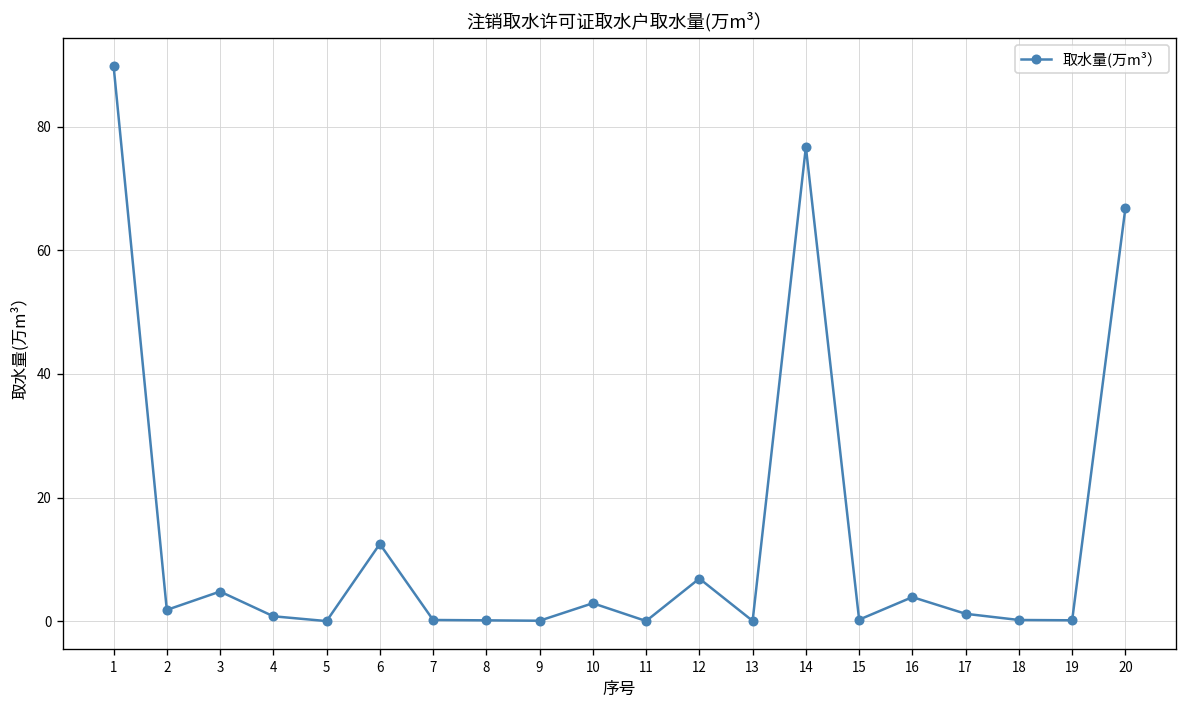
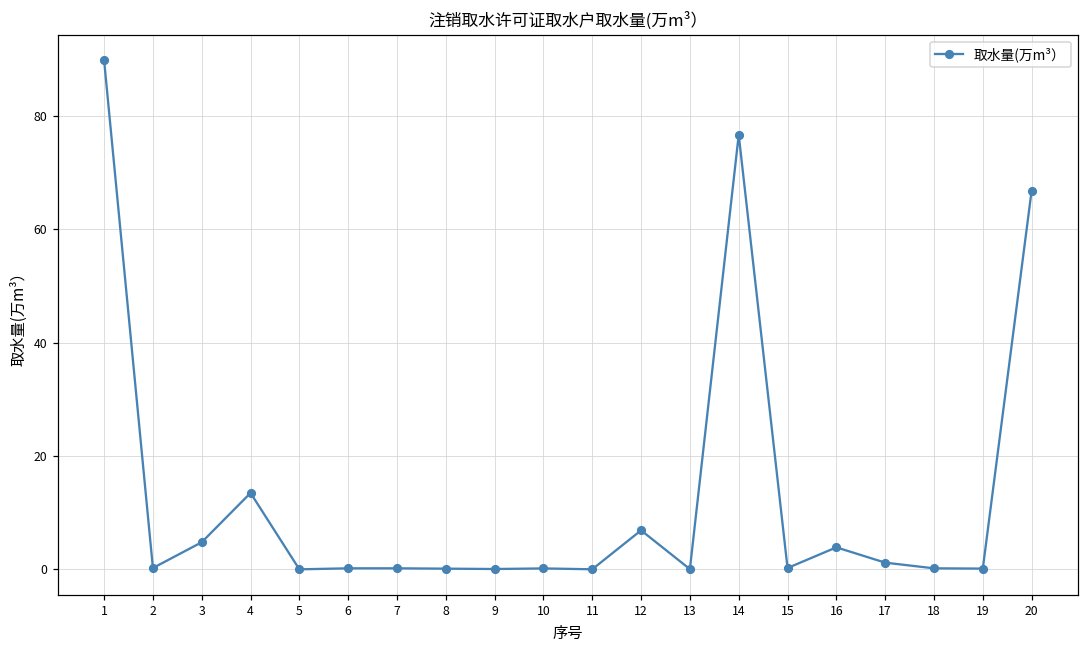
  {
    "1": 90,
-   "2": 2,
+   "2": 0,
    "3": 5,
-   "4": 1,
+   "4": 14,
    "5": 0,
-   "6": 13,
+   "6": 0,
    "7": 0,
    "8": 0,
    "9": 0,
-   "10": 3,
+   "10": 0,
    "11": 0,
    "12": 7,
    "13": 0,
    "14": 77,
    "15": 0,
    "16": 4,
    "17": 1,
    "18": 0,
    "19": 0,
    "20": 67
  }
